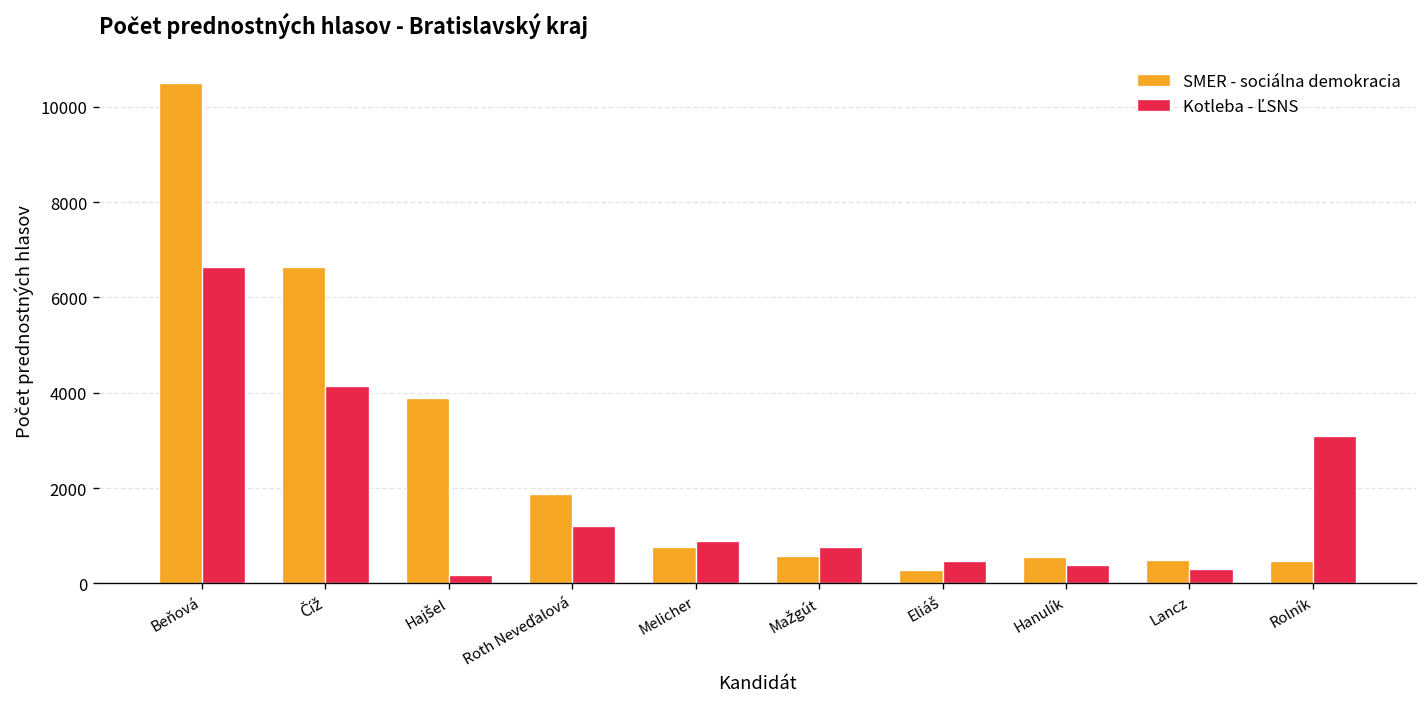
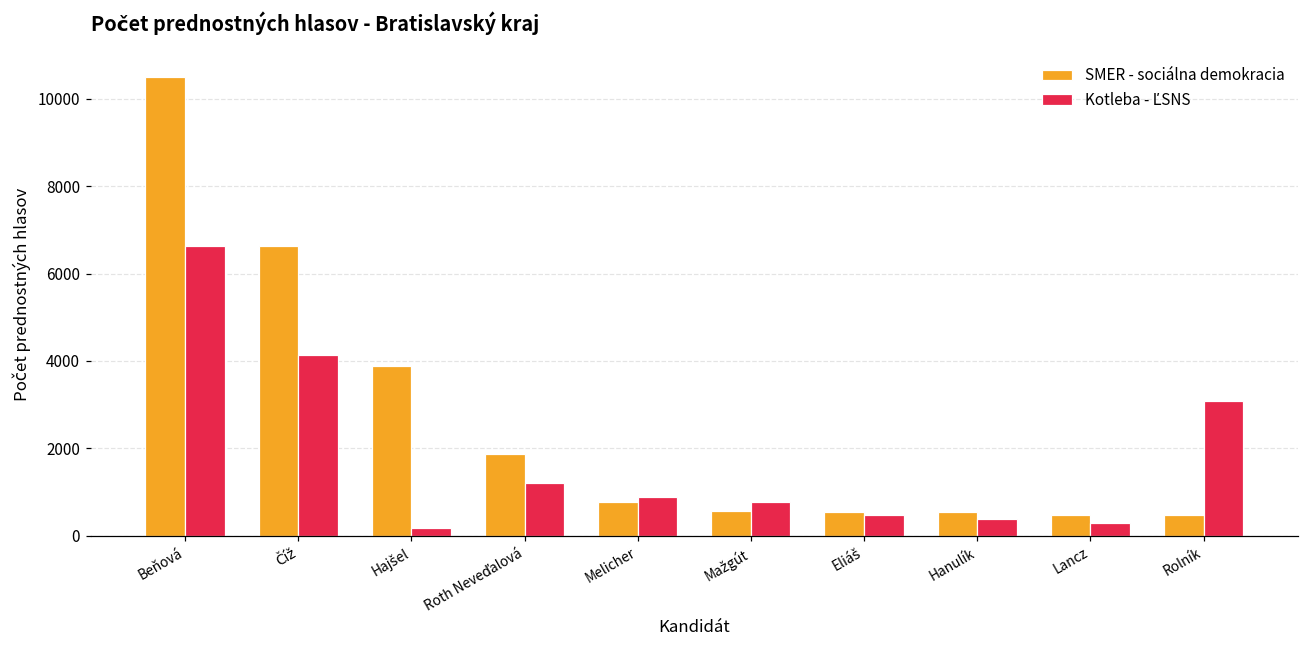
  {
    "SMER - sociálna demokracia": {
      "Beňová": 10500,
      "Číž": 6600,
      "Hajšel": 3900,
      "Roth Neveďalová": 1900,
      "Melicher": 800,
      "Mažgút": 600,
-     "Eliáš": 300,
+     "Eliáš": 600,
      "Hanulík": 600,
      "Lancz": 500,
      "Rolník": 500
    },
    "Kotleba - ĽSNS": {
      "Beňová": 6600,
      "Číž": 4100,
      "Hajšel": 200,
      "Roth Neveďalová": 1200,
      "Melicher": 900,
      "Mažgút": 800,
      "Eliáš": 500,
      "Hanulík": 400,
      "Lancz": 300,
      "Rolník": 3100
    }
  }
